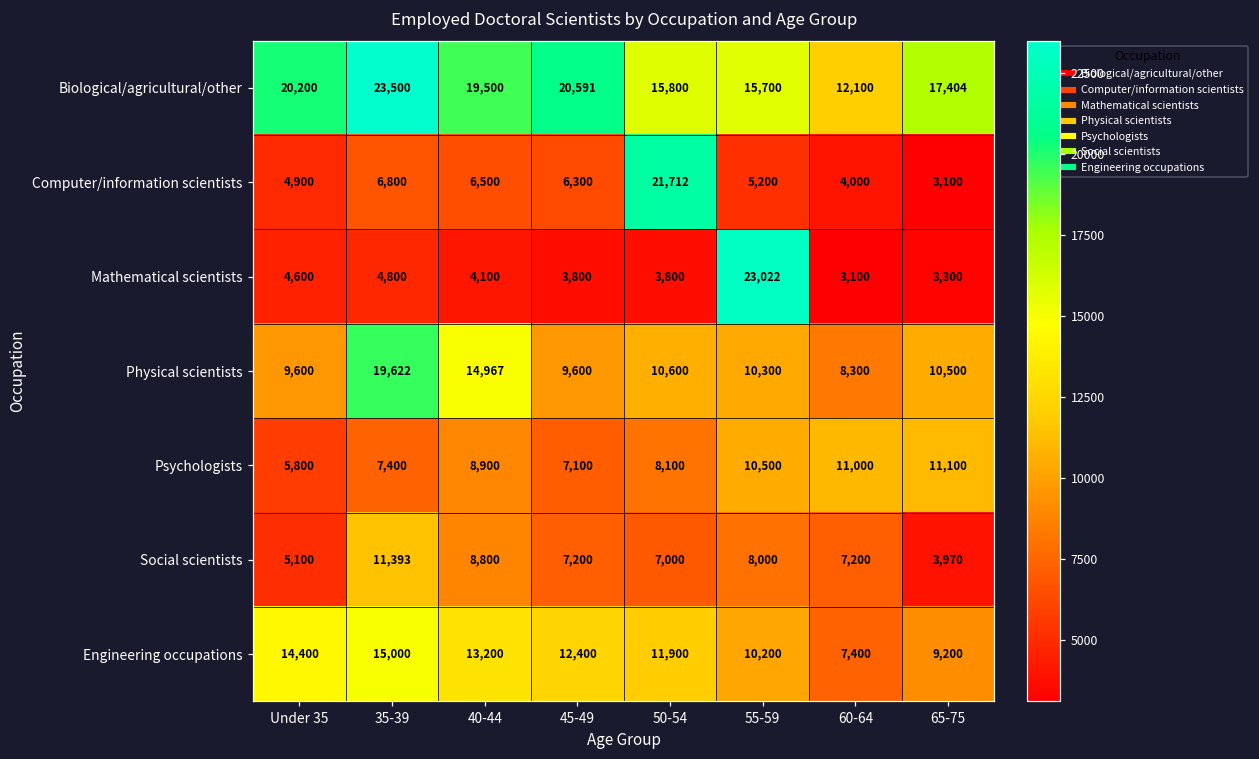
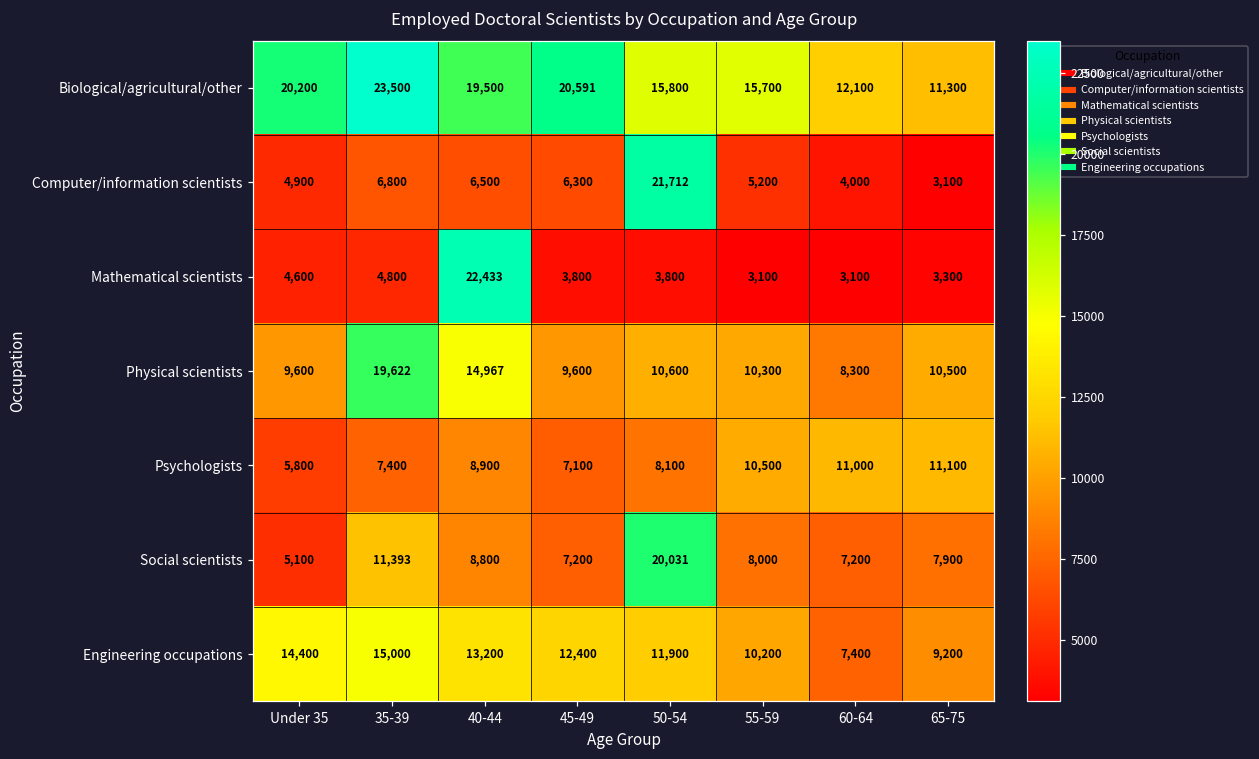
  {
    "Biological/agricultural/other": {
      "Under 35": "20,200",
      "35-39": "23,500",
      "40-44": "19,500",
      "45-49": "20,591",
      "50-54": "15,800",
      "55-59": "15,700",
      "60-64": "12,100",
-     "65-75": "17,404"
+     "65-75": "11,300"
    },
    "Computer/information scientists": {
      "Under 35": "4,900",
      "35-39": "6,800",
      "40-44": "6,500",
      "45-49": "6,300",
      "50-54": "21,712",
      "55-59": "5,200",
      "60-64": "4,000",
      "65-75": "3,100"
    },
    "Mathematical scientists": {
      "Under 35": "4,600",
      "35-39": "4,800",
-     "40-44": "4,100",
+     "40-44": "22,433",
      "45-49": "3,800",
      "50-54": "3,800",
-     "55-59": "23,022",
+     "55-59": "3,100",
      "60-64": "3,100",
      "65-75": "3,300"
    },
    "Physical scientists": {
      "Under 35": "9,600",
      "35-39": "19,622",
      "40-44": "14,967",
      "45-49": "9,600",
      "50-54": "10,600",
      "55-59": "10,300",
      "60-64": "8,300",
      "65-75": "10,500"
    },
    "Psychologists": {
      "Under 35": "5,800",
      "35-39": "7,400",
      "40-44": "8,900",
      "45-49": "7,100",
      "50-54": "8,100",
      "55-59": "10,500",
      "60-64": "11,000",
      "65-75": "11,100"
    },
    "Social scientists": {
      "Under 35": "5,100",
      "35-39": "11,393",
      "40-44": "8,800",
      "45-49": "7,200",
-     "50-54": "7,000",
+     "50-54": "20,031",
      "55-59": "8,000",
      "60-64": "7,200",
-     "65-75": "3,970"
+     "65-75": "7,900"
    },
    "Engineering occupations": {
      "Under 35": "14,400",
      "35-39": "15,000",
      "40-44": "13,200",
      "45-49": "12,400",
      "50-54": "11,900",
      "55-59": "10,200",
      "60-64": "7,400",
      "65-75": "9,200"
    }
  }
